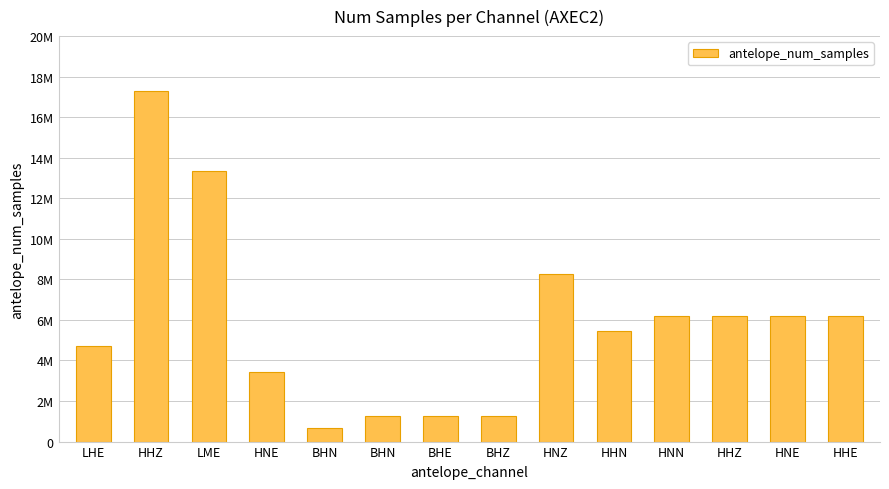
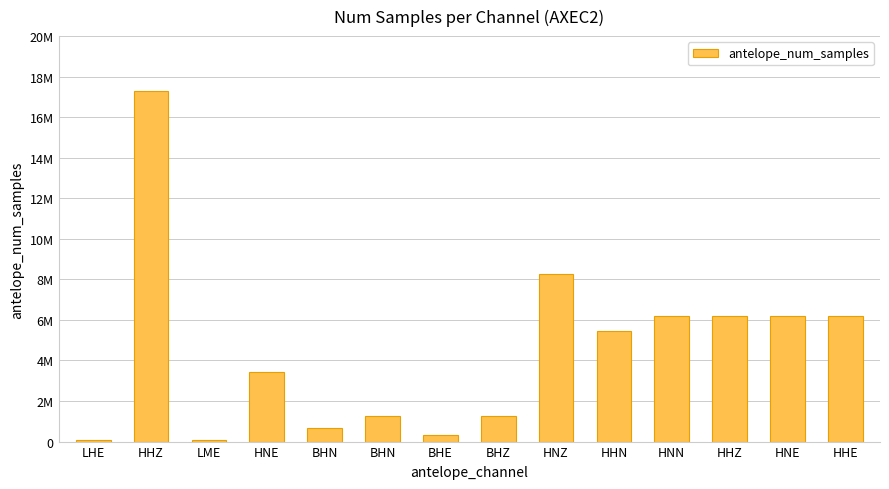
  {
-   "LHE": 4700000,
-   "LME": 13400000,
-   "BHE": 1200000,
+   "LHE": 100000,
+   "LME": 100000,
+   "BHE": 300000,
    "BHZ": 1200000,
    "HNZ": 8300000,
    "HHN": 5500000,
    "HNN": 6200000,
    "HHE": 6200000
  }
